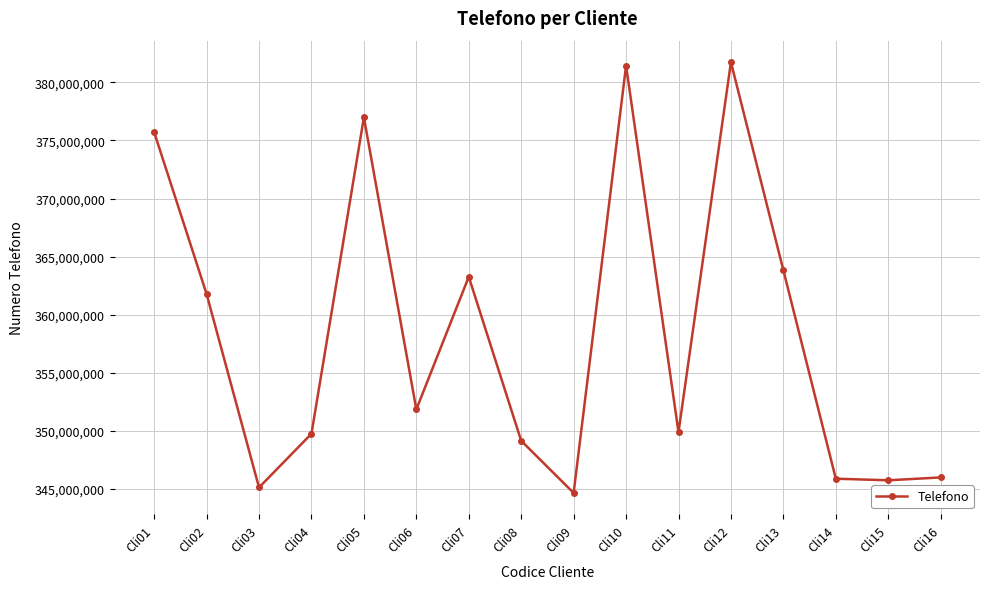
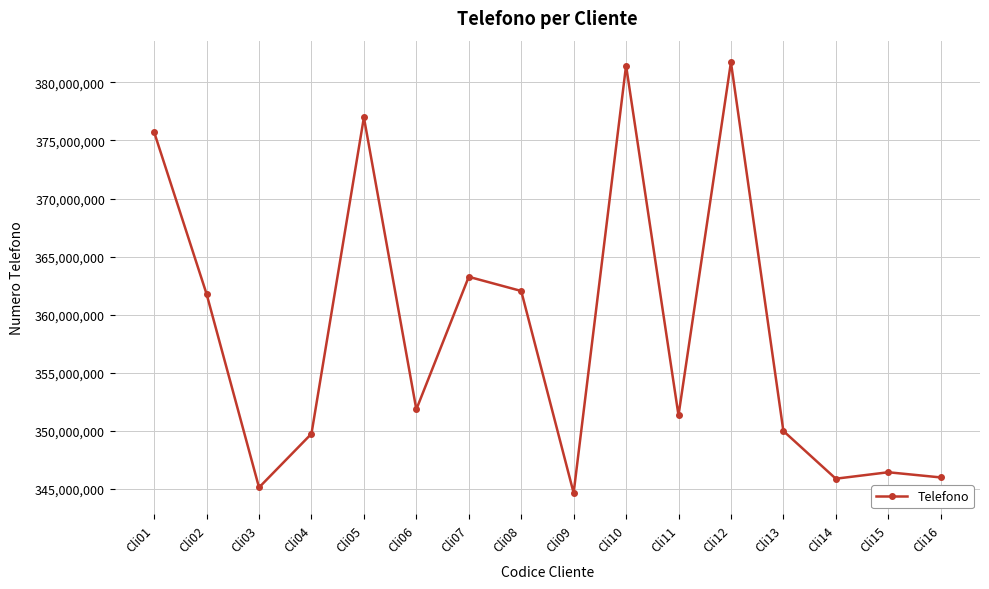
  {
    "Cli01": "375,700,000",
    "Cli02": "361,800,000",
    "Cli03": "345,100,000",
    "Cli04": "349,700,000",
    "Cli05": "377,000,000",
    "Cli06": "351,800,000",
    "Cli07": "363,300,000",
-   "Cli08": "349,100,000",
+   "Cli08": "362,000,000",
    "Cli09": "344,700,000",
    "Cli10": "381,500,000",
-   "Cli11": "349,900,000",
+   "Cli11": "351,300,000",
    "Cli12": "381,700,000",
-   "Cli13": "363,800,000",
+   "Cli13": "350,000,000",
    "Cli14": "345,900,000",
-   "Cli15": "345,700,000",
+   "Cli15": "346,400,000",
    "Cli16": "346,000,000"
  }
